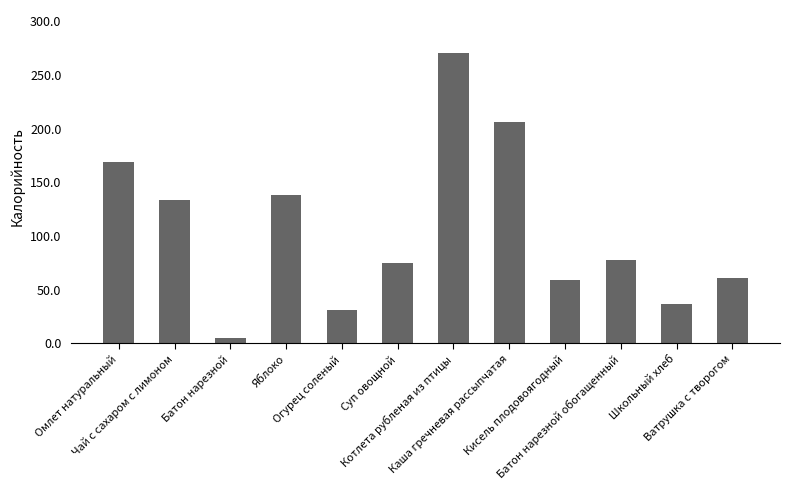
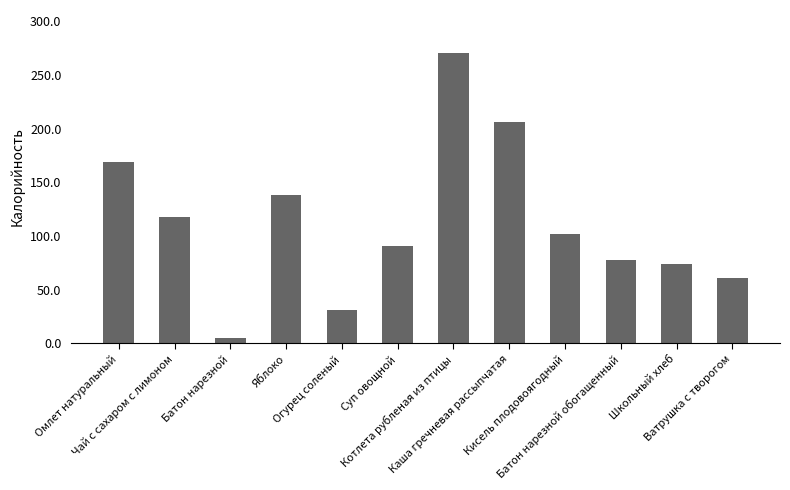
  {
    "Омлет натуральный": 169,
-   "Чай с сахаром с лимоном": 134,
+   "Чай с сахаром с лимоном": 118,
    "Батон нарезной": 5,
    "Яблоко": 138,
    "Огурец соленый": 31,
-   "Суп овощной": 75,
+   "Суп овощной": 91,
    "Котлета рубленая из птицы": 270,
    "Каша гречневая рассыпчатая": 206,
-   "Кисель плодовоягодный": 59,
+   "Кисель плодовоягодный": 102,
    "Батон нарезной обогащенный": 78,
-   "Школьный хлеб": 37,
+   "Школьный хлеб": 74,
    "Ватрушка с творогом": 61
  }
